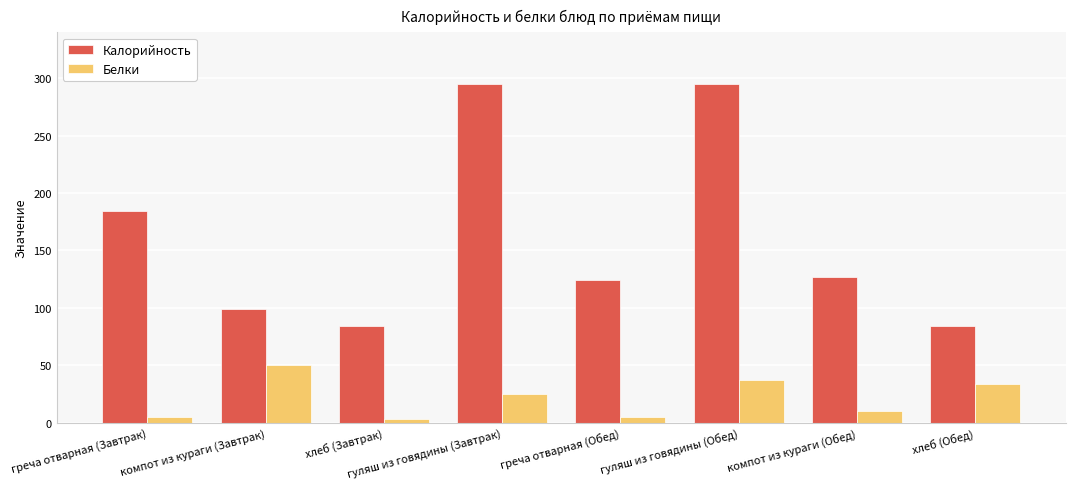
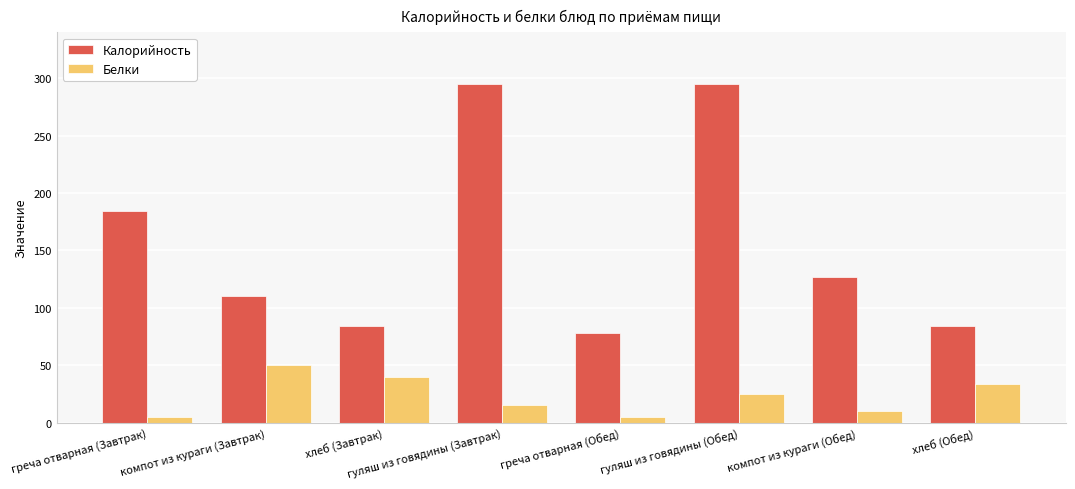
  {
    "Калорийность": {
      "греча отварная (Завтрак)": 184,
-     "компот из кураги (Завтрак)": 99,
+     "компот из кураги (Завтрак)": 110,
      "хлеб (Завтрак)": 84,
      "гуляш из говядины (Завтрак)": 295,
-     "греча отварная (Обед)": 124,
+     "греча отварная (Обед)": 78,
      "гуляш из говядины (Обед)": 295,
      "компот из кураги (Обед)": 127,
      "хлеб (Обед)": 84
    },
    "Белки": {
      "греча отварная (Завтрак)": 5,
      "компот из кураги (Завтрак)": 50,
-     "хлеб (Завтрак)": 4,
-     "гуляш из говядины (Завтрак)": 25,
+     "хлеб (Завтрак)": 40,
+     "гуляш из говядины (Завтрак)": 15,
      "греча отварная (Обед)": 5,
-     "гуляш из говядины (Обед)": 37,
+     "гуляш из говядины (Обед)": 25,
      "компот из кураги (Обед)": 11,
      "хлеб (Обед)": 34
    }
  }
